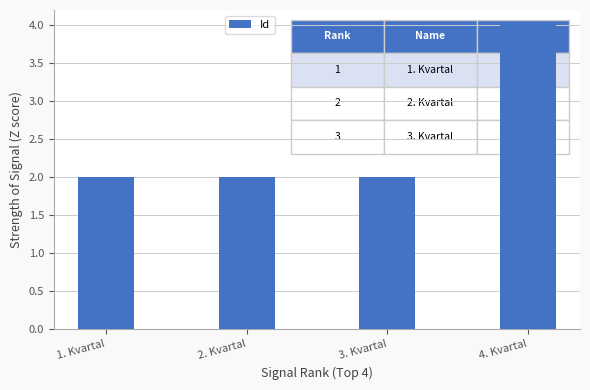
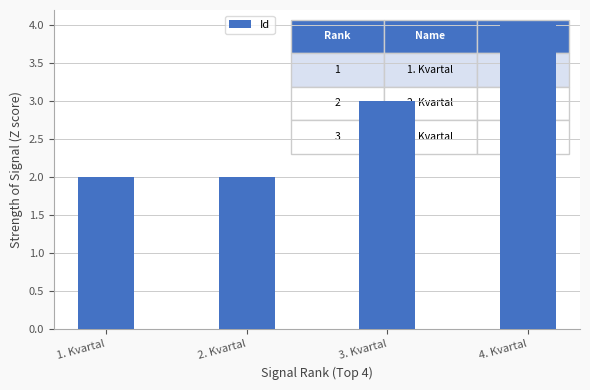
  {
    "1. Kvartal": 2,
    "2. Kvartal": 2,
-   "3. Kvartal": 2,
+   "3. Kvartal": 3,
    "4. Kvartal": 4
  }
